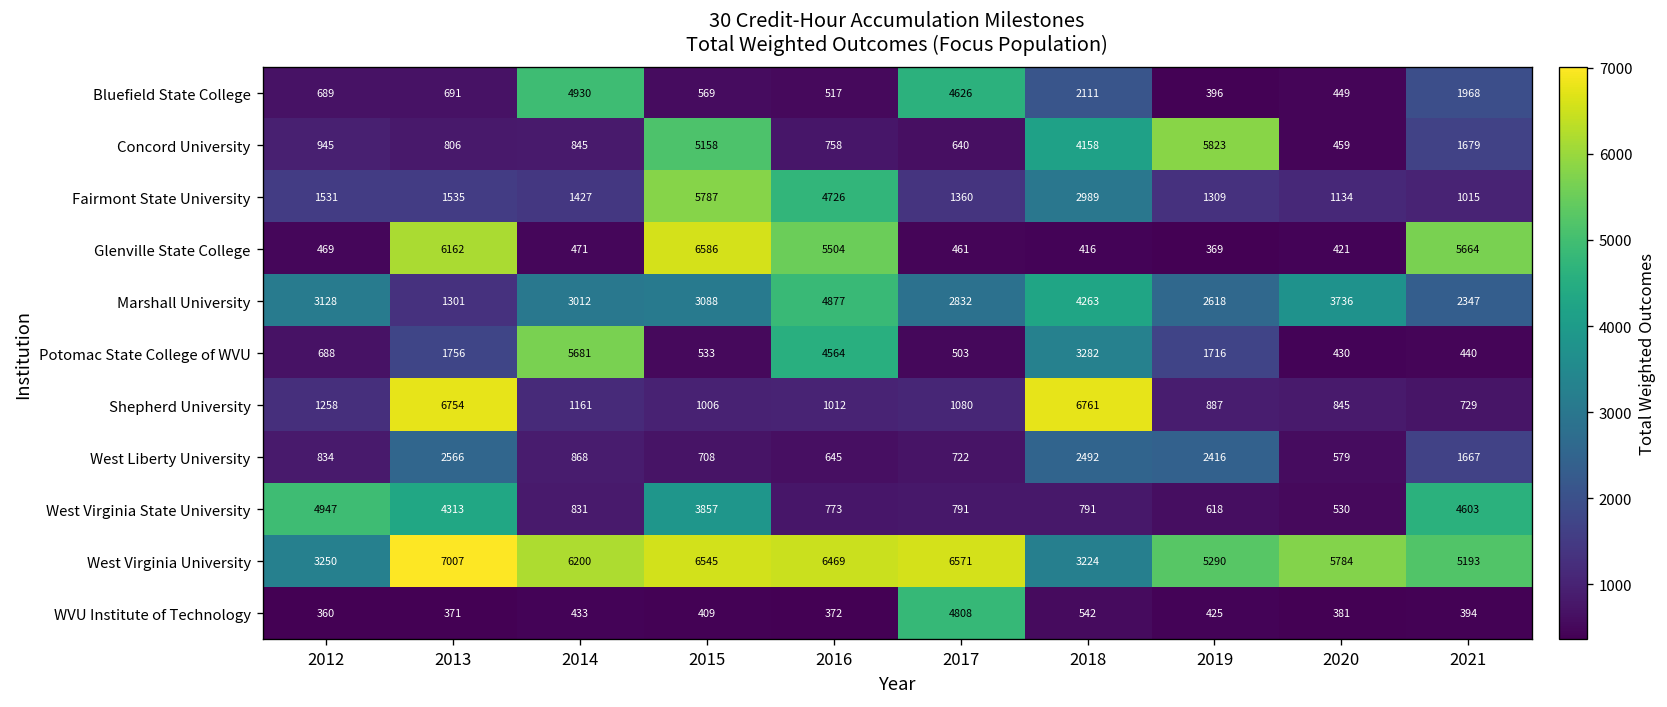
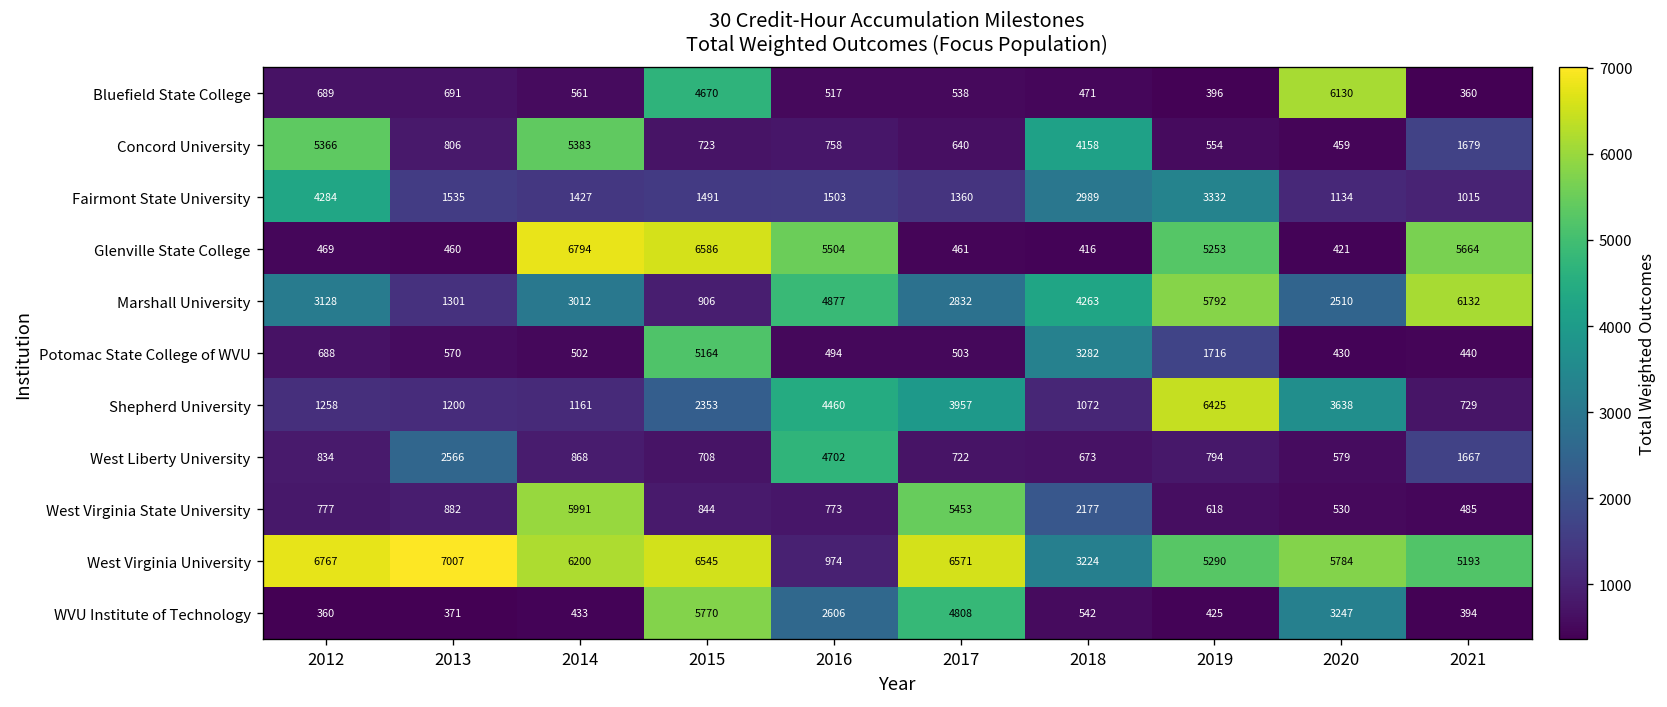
  {
    "Bluefield State College": {
      "2012": 689,
      "2013": 691,
-     "2014": 4930,
-     "2015": 569,
+     "2014": 561,
+     "2015": 4670,
      "2016": 517,
-     "2017": 4626,
-     "2018": 2111,
+     "2017": 538,
+     "2018": 471,
      "2019": 396,
-     "2020": 449,
-     "2021": 1968
+     "2020": 6130,
+     "2021": 360
    },
    "Concord University": {
-     "2012": 945,
+     "2012": 5366,
      "2013": 806,
-     "2014": 845,
-     "2015": 5158,
+     "2014": 5383,
+     "2015": 723,
      "2016": 758,
      "2017": 640,
      "2018": 4158,
-     "2019": 5823,
+     "2019": 554,
      "2020": 459,
      "2021": 1679
    },
    "Fairmont State University": {
-     "2012": 1531,
+     "2012": 4284,
      "2013": 1535,
      "2014": 1427,
-     "2015": 5787,
-     "2016": 4726,
+     "2015": 1491,
+     "2016": 1503,
      "2017": 1360,
      "2018": 2989,
-     "2019": 1309,
+     "2019": 3332,
      "2020": 1134,
      "2021": 1015
    },
    "Glenville State College": {
      "2012": 469,
-     "2013": 6162,
-     "2014": 471,
+     "2013": 460,
+     "2014": 6794,
      "2015": 6586,
      "2016": 5504,
      "2017": 461,
      "2018": 416,
-     "2019": 369,
+     "2019": 5253,
      "2020": 421,
      "2021": 5664
    },
    "Marshall University": {
      "2012": 3128,
      "2013": 1301,
      "2014": 3012,
-     "2015": 3088,
+     "2015": 906,
      "2016": 4877,
      "2017": 2832,
      "2018": 4263,
-     "2019": 2618,
-     "2020": 3736,
-     "2021": 2347
+     "2019": 5792,
+     "2020": 2510,
+     "2021": 6132
    },
    "Potomac State College of WVU": {
      "2012": 688,
-     "2013": 1756,
-     "2014": 5681,
-     "2015": 533,
-     "2016": 4564,
+     "2013": 570,
+     "2014": 502,
+     "2015": 5164,
+     "2016": 494,
      "2017": 503,
      "2018": 3282,
      "2019": 1716,
      "2020": 430,
      "2021": 440
    },
    "Shepherd University": {
      "2012": 1258,
-     "2013": 6754,
+     "2013": 1200,
      "2014": 1161,
-     "2015": 1006,
-     "2016": 1012,
-     "2017": 1080,
-     "2018": 6761,
-     "2019": 887,
-     "2020": 845,
+     "2015": 2353,
+     "2016": 4460,
+     "2017": 3957,
+     "2018": 1072,
+     "2019": 6425,
+     "2020": 3638,
      "2021": 729
    },
    "West Liberty University": {
      "2012": 834,
      "2013": 2566,
      "2014": 868,
      "2015": 708,
-     "2016": 645,
+     "2016": 4702,
      "2017": 722,
-     "2018": 2492,
-     "2019": 2416,
+     "2018": 673,
+     "2019": 794,
      "2020": 579,
      "2021": 1667
    },
    "West Virginia State University": {
-     "2012": 4947,
-     "2013": 4313,
-     "2014": 831,
-     "2015": 3857,
+     "2012": 777,
+     "2013": 882,
+     "2014": 5991,
+     "2015": 844,
      "2016": 773,
-     "2017": 791,
-     "2018": 791,
+     "2017": 5453,
+     "2018": 2177,
      "2019": 618,
      "2020": 530,
-     "2021": 4603
+     "2021": 485
    },
    "West Virginia University": {
-     "2012": 3250,
+     "2012": 6767,
      "2013": 7007,
      "2014": 6200,
      "2015": 6545,
-     "2016": 6469,
+     "2016": 974,
      "2017": 6571,
      "2018": 3224,
      "2019": 5290,
      "2020": 5784,
      "2021": 5193
    },
    "WVU Institute of Technology": {
      "2012": 360,
      "2013": 371,
      "2014": 433,
-     "2015": 409,
-     "2016": 372,
+     "2015": 5770,
+     "2016": 2606,
      "2017": 4808,
      "2018": 542,
      "2019": 425,
-     "2020": 381,
+     "2020": 3247,
      "2021": 394
    }
  }
